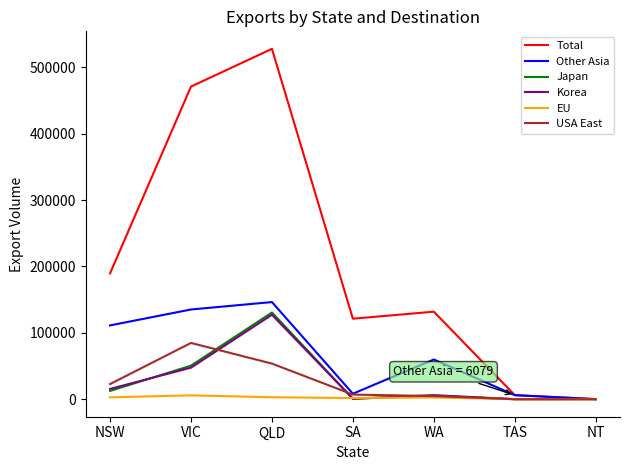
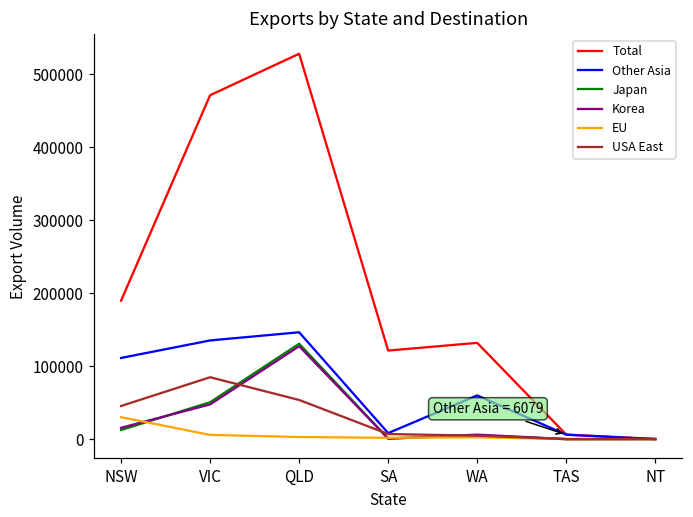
  {
    "Total": {
      "NSW": 190000,
      "VIC": 470000,
      "QLD": 530000,
      "SA": 120000,
      "WA": 130000
    },
    "Other Asia": {
      "NSW": 110000,
      "VIC": 140000,
      "QLD": 150000,
      "WA": 60000
    },
    "EU": {
-     "NSW": 0,
+     "NSW": 30000,
      "VIC": 10000,
      "QLD": 0
    },
    "USA East": {
-     "NSW": 20000,
+     "NSW": 50000,
      "VIC": 80000,
      "QLD": 50000
    }
  }
